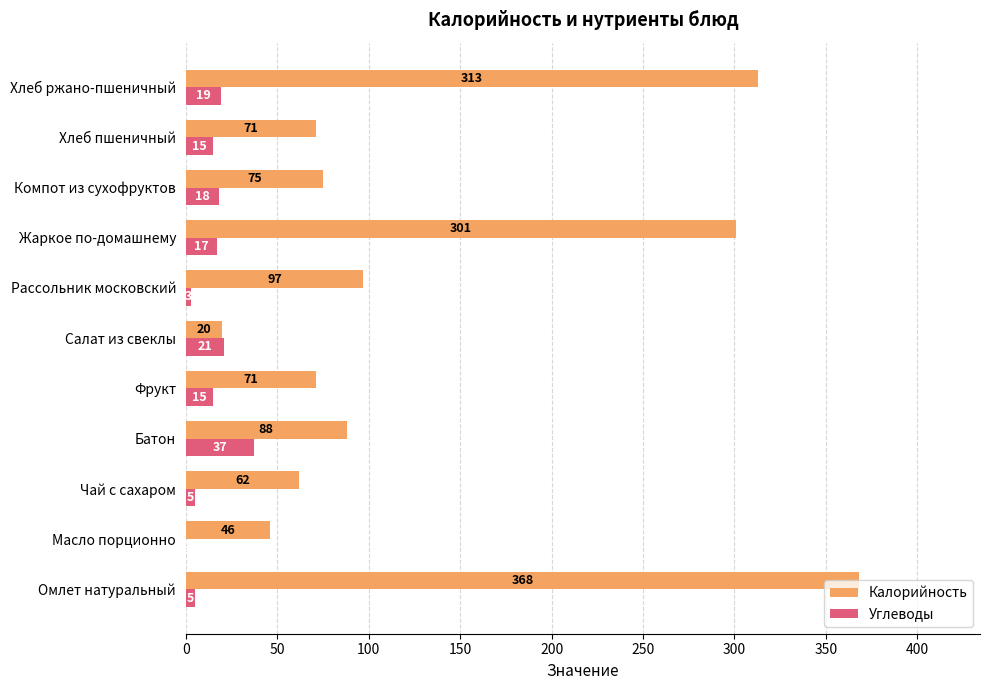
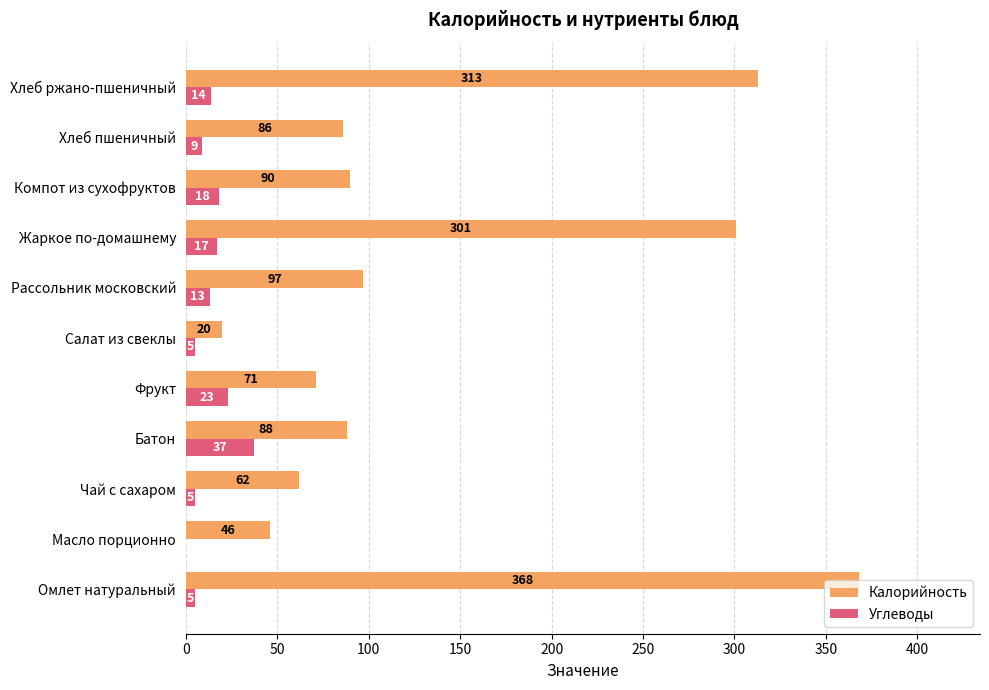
  {
    "Калорийность": {
      "Хлеб ржано-пшеничный": 313,
-     "Хлеб пшеничный": 71,
-     "Компот из сухофруктов": 75,
+     "Хлеб пшеничный": 86,
+     "Компот из сухофруктов": 90,
      "Жаркое по-домашнему": 301,
      "Рассольник московский": 97,
      "Салат из свеклы": 20,
      "Фрукт": 71,
      "Батон": 88,
      "Чай с сахаром": 62,
      "Масло порционно": 46
    },
    "Углеводы": {
-     "Хлеб ржано-пшеничный": 19,
-     "Хлеб пшеничный": 15,
+     "Хлеб ржано-пшеничный": 14,
+     "Хлеб пшеничный": 9,
      "Компот из сухофруктов": 18,
      "Жаркое по-домашнему": 17,
-     "Рассольник московский": 3,
-     "Салат из свеклы": 21,
-     "Фрукт": 15,
+     "Рассольник московский": 13,
+     "Салат из свеклы": 5,
+     "Фрукт": 23,
      "Батон": 37,
      "Чай с сахаром": 5,
      "Омлет натуральный": 5
    }
  }
